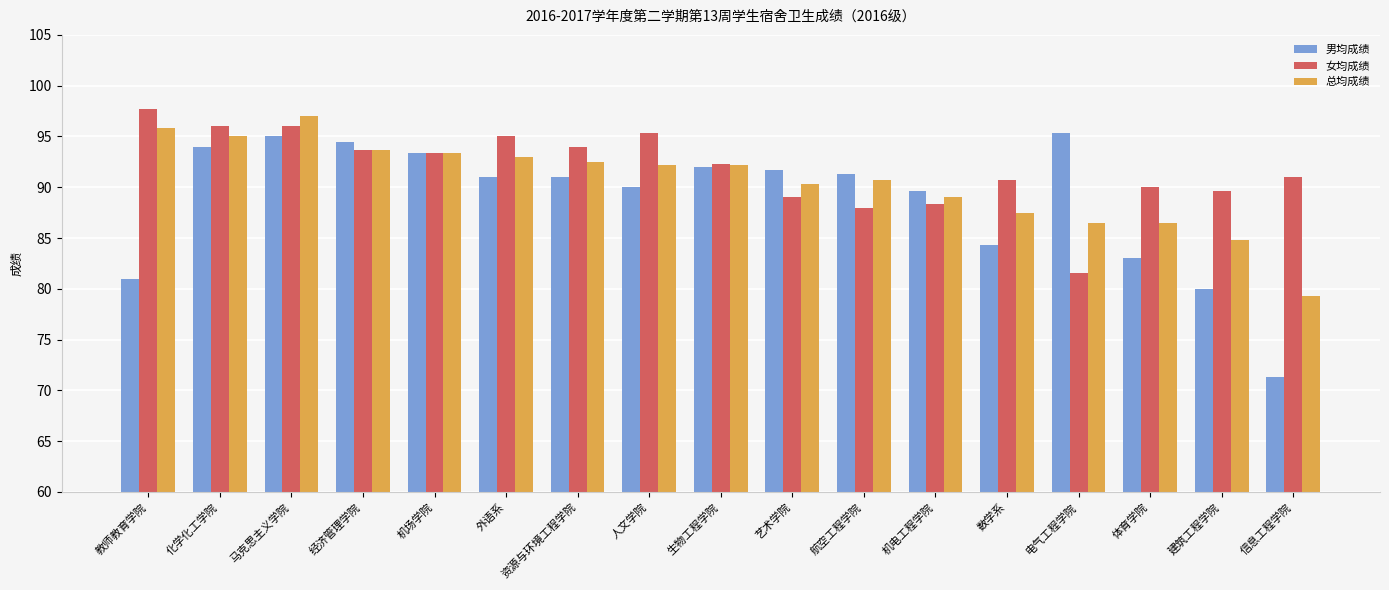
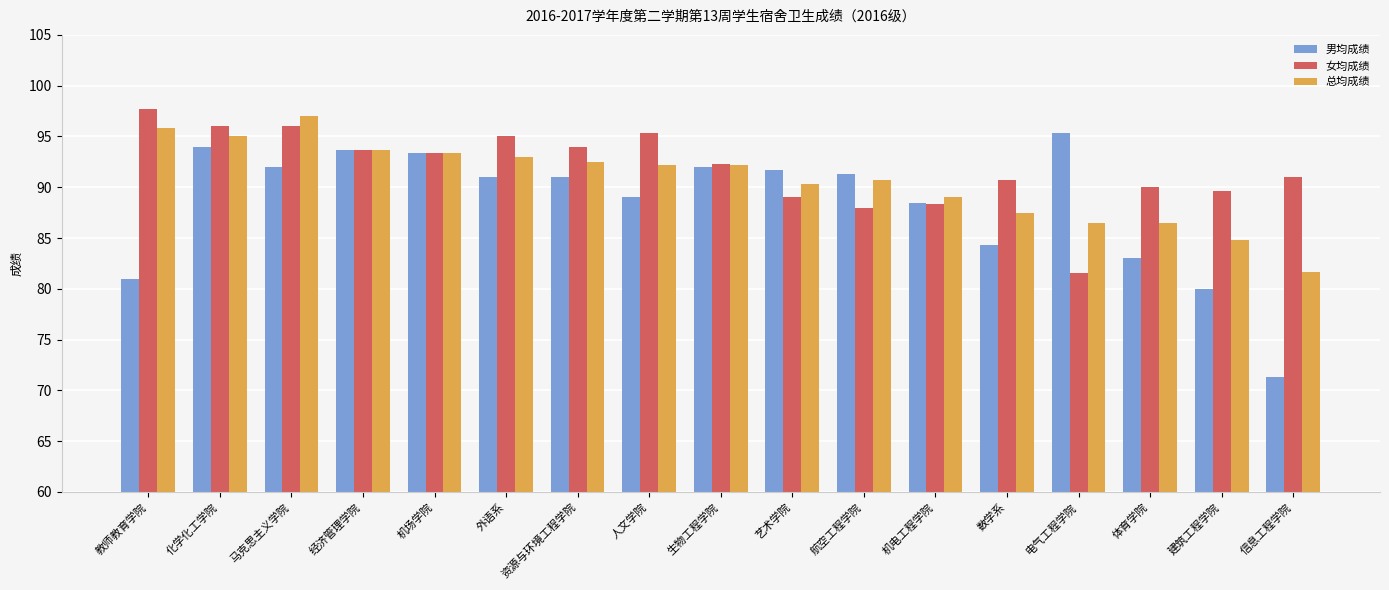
  {
    "男均成绩": {
      "教师教育学院": 81.0,
      "化学化工学院": 94.0,
-     "马克思主义学院": 95,
-     "经济管理学院": 94.5,
+     "马克思主义学院": 92,
+     "经济管理学院": 93.7,
      "机场学院": 93.3,
      "外语系": 91.0,
      "资源与环境工程学院": 91.0,
-     "人文学院": 90,
+     "人文学院": 89,
      "生物工程学院": 92.0,
      "艺术学院": 91.7,
      "航空工程学院": 91.3,
-     "机电工程学院": 89.7,
+     "机电工程学院": 88.5,
      "数学系": 84.3,
      "电气工程学院": 95.3,
      "体育学院": 83.0,
      "建筑工程学院": 80.0,
      "信息工程学院": 71.3
    },
    "女均成绩": {
      "教师教育学院": 97.7,
      "化学化工学院": 96.0,
      "马克思主义学院": 96.0,
      "经济管理学院": 93.7,
      "机场学院": 93.3,
      "外语系": 95.0,
      "资源与环境工程学院": 94.0,
      "人文学院": 95.3,
      "生物工程学院": 92.3,
      "艺术学院": 89.0,
      "航空工程学院": 88.0,
      "机电工程学院": 88.3,
      "数学系": 90.7,
      "电气工程学院": 81.6,
      "体育学院": 90.0,
      "建筑工程学院": 89.7,
      "信息工程学院": 91.0
    },
    "总均成绩": {
      "教师教育学院": 95.8,
      "化学化工学院": 95.0,
      "马克思主义学院": 97.0,
      "经济管理学院": 93.7,
      "机场学院": 93.3,
      "外语系": 93.0,
      "资源与环境工程学院": 92.5,
      "人文学院": 92.2,
      "生物工程学院": 92.2,
      "艺术学院": 90.3,
      "航空工程学院": 90.7,
      "机电工程学院": 89.0,
      "数学系": 87.5,
      "电气工程学院": 86.5,
      "体育学院": 86.5,
      "建筑工程学院": 84.8,
-     "信息工程学院": 79.2
+     "信息工程学院": 81.7
    }
  }
